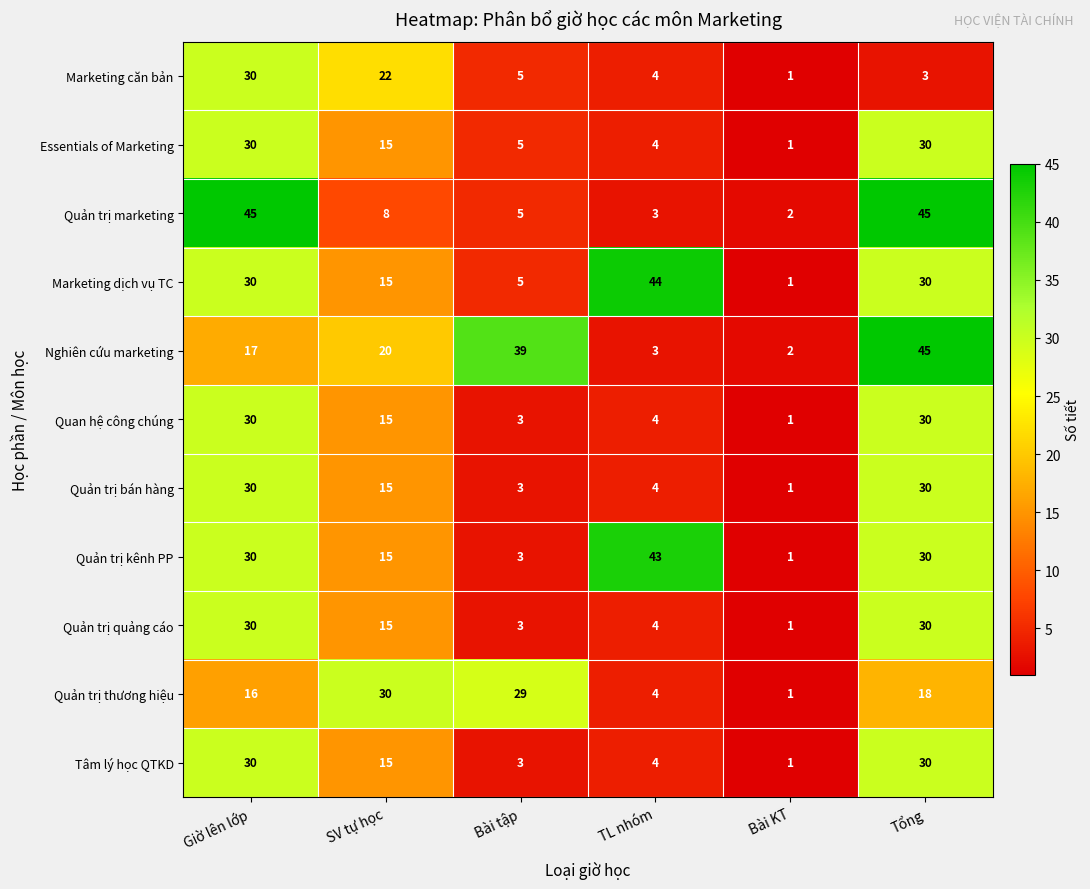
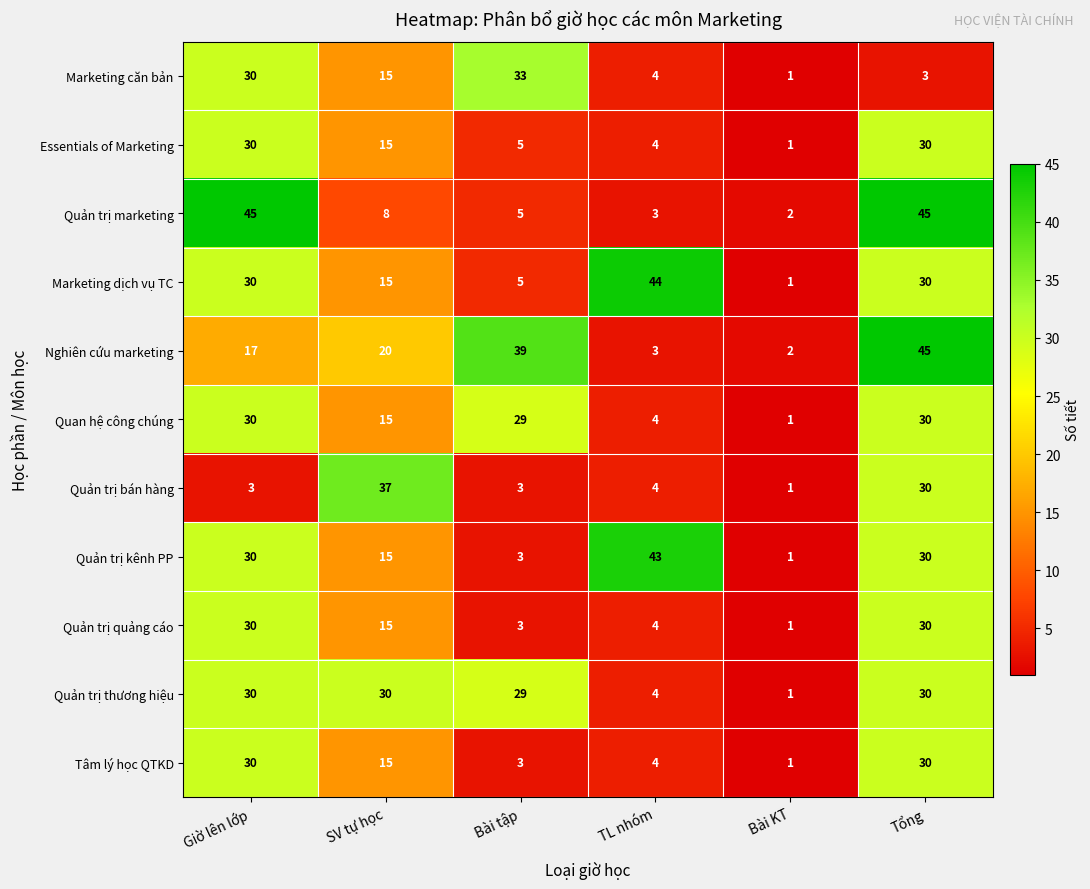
  {
    "Marketing căn bản": {
      "Giờ lên lớp": 30,
-     "SV tự học": 22,
-     "Bài tập": 5,
+     "SV tự học": 15,
+     "Bài tập": 33,
      "TL nhóm": 4,
      "Bài KT": 1,
      "Tổng": 3
    },
    "Essentials of Marketing": {
      "Giờ lên lớp": 30,
      "SV tự học": 15,
      "Bài tập": 5,
      "TL nhóm": 4,
      "Bài KT": 1,
      "Tổng": 30
    },
    "Quản trị marketing": {
      "Giờ lên lớp": 45,
      "SV tự học": 8,
      "Bài tập": 5,
      "TL nhóm": 3,
      "Bài KT": 2,
      "Tổng": 45
    },
    "Marketing dịch vụ TC": {
      "Giờ lên lớp": 30,
      "SV tự học": 15,
      "Bài tập": 5,
      "TL nhóm": 44,
      "Bài KT": 1,
      "Tổng": 30
    },
    "Nghiên cứu marketing": {
      "Giờ lên lớp": 17,
      "SV tự học": 20,
      "Bài tập": 39,
      "TL nhóm": 3,
      "Bài KT": 2,
      "Tổng": 45
    },
    "Quan hệ công chúng": {
      "Giờ lên lớp": 30,
      "SV tự học": 15,
-     "Bài tập": 3,
+     "Bài tập": 29,
      "TL nhóm": 4,
      "Bài KT": 1,
      "Tổng": 30
    },
    "Quản trị bán hàng": {
-     "Giờ lên lớp": 30,
-     "SV tự học": 15,
+     "Giờ lên lớp": 3,
+     "SV tự học": 37,
      "Bài tập": 3,
      "TL nhóm": 4,
      "Bài KT": 1,
      "Tổng": 30
    },
    "Quản trị kênh PP": {
      "Giờ lên lớp": 30,
      "SV tự học": 15,
      "Bài tập": 3,
      "TL nhóm": 43,
      "Bài KT": 1,
      "Tổng": 30
    },
    "Quản trị quảng cáo": {
      "Giờ lên lớp": 30,
      "SV tự học": 15,
      "Bài tập": 3,
      "TL nhóm": 4,
      "Bài KT": 1,
      "Tổng": 30
    },
    "Quản trị thương hiệu": {
-     "Giờ lên lớp": 16,
+     "Giờ lên lớp": 30,
      "SV tự học": 30,
      "Bài tập": 29,
      "TL nhóm": 4,
      "Bài KT": 1,
-     "Tổng": 18
+     "Tổng": 30
    },
    "Tâm lý học QTKD": {
      "Giờ lên lớp": 30,
      "SV tự học": 15,
      "Bài tập": 3,
      "TL nhóm": 4,
      "Bài KT": 1,
      "Tổng": 30
    }
  }
